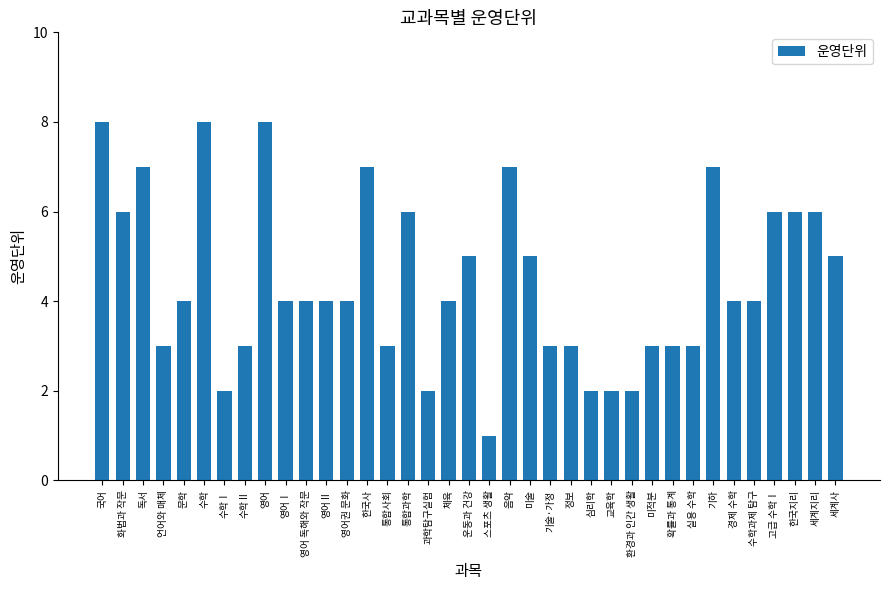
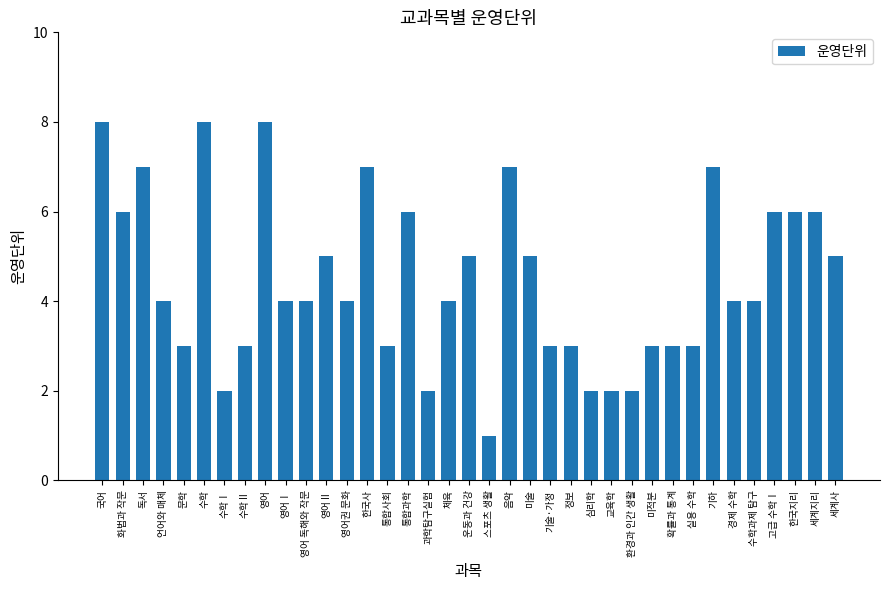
  {
    "국어": 8,
    "화법과 작문": 6,
    "독서": 7,
-   "언어와 매체": 3,
-   "문학": 4,
+   "언어와 매체": 4,
+   "문학": 3,
    "수학": 8,
    "수학Ⅰ": 2,
    "수학Ⅱ": 3,
    "영어": 8,
    "영어Ⅰ": 4,
    "영어 독해와 작문": 4,
-   "영어Ⅱ": 4,
+   "영어Ⅱ": 5,
    "영어권 문화": 4,
    "한국사": 7,
    "통합사회": 3,
    "통합과학": 6,
    "과학탐구실험": 2,
    "체육": 4,
    "운동과 건강": 5,
    "스포츠 생활": 1,
    "음악": 7,
    "미술": 5,
    "기술·가정": 3,
    "정보": 3,
    "심리학": 2,
    "교육학": 2,
    "환경과 인간 생활": 2,
    "미적분": 3,
    "확률과 통계": 3,
    "실용 수학": 3,
    "기하": 7,
    "경제 수학": 4,
    "수학과제 탐구": 4,
    "고급 수학Ⅰ": 6,
    "한국지리": 6,
    "세계지리": 6,
    "세계사": 5
  }
